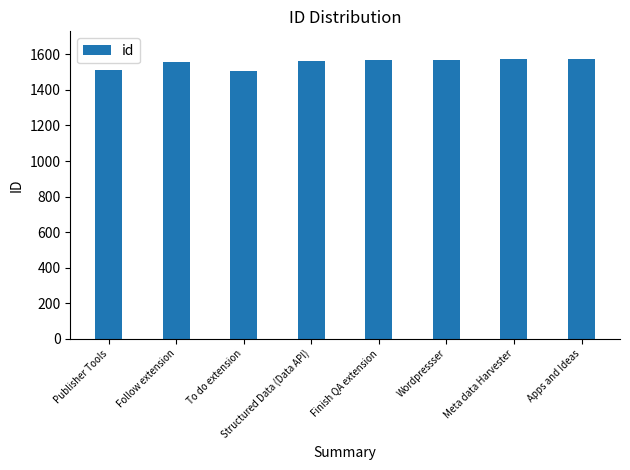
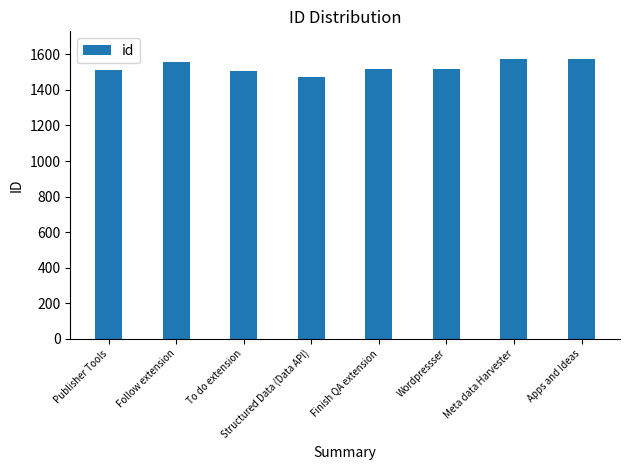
  {
    "Publisher Tools": 1510,
    "Follow extension": 1560,
    "To do extension": 1510,
-   "Structured Data (Data API)": 1560,
-   "Finish QA extension": 1570,
-   "Wordpressser": 1570,
+   "Structured Data (Data API)": 1470,
+   "Finish QA extension": 1520,
+   "Wordpressser": 1520,
    "Meta data Harvester": 1570,
    "Apps and Ideas": 1570
  }
